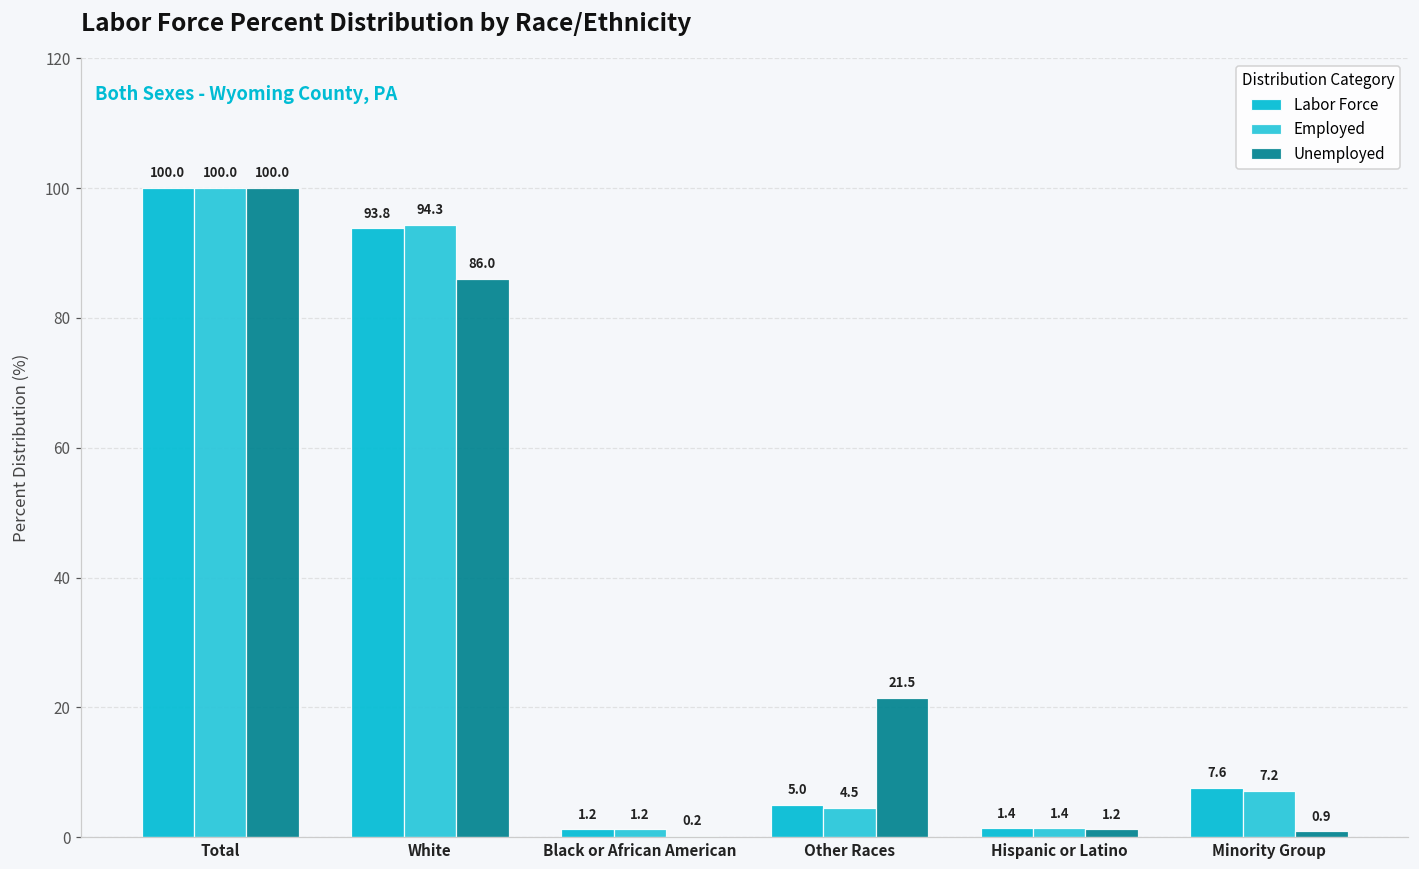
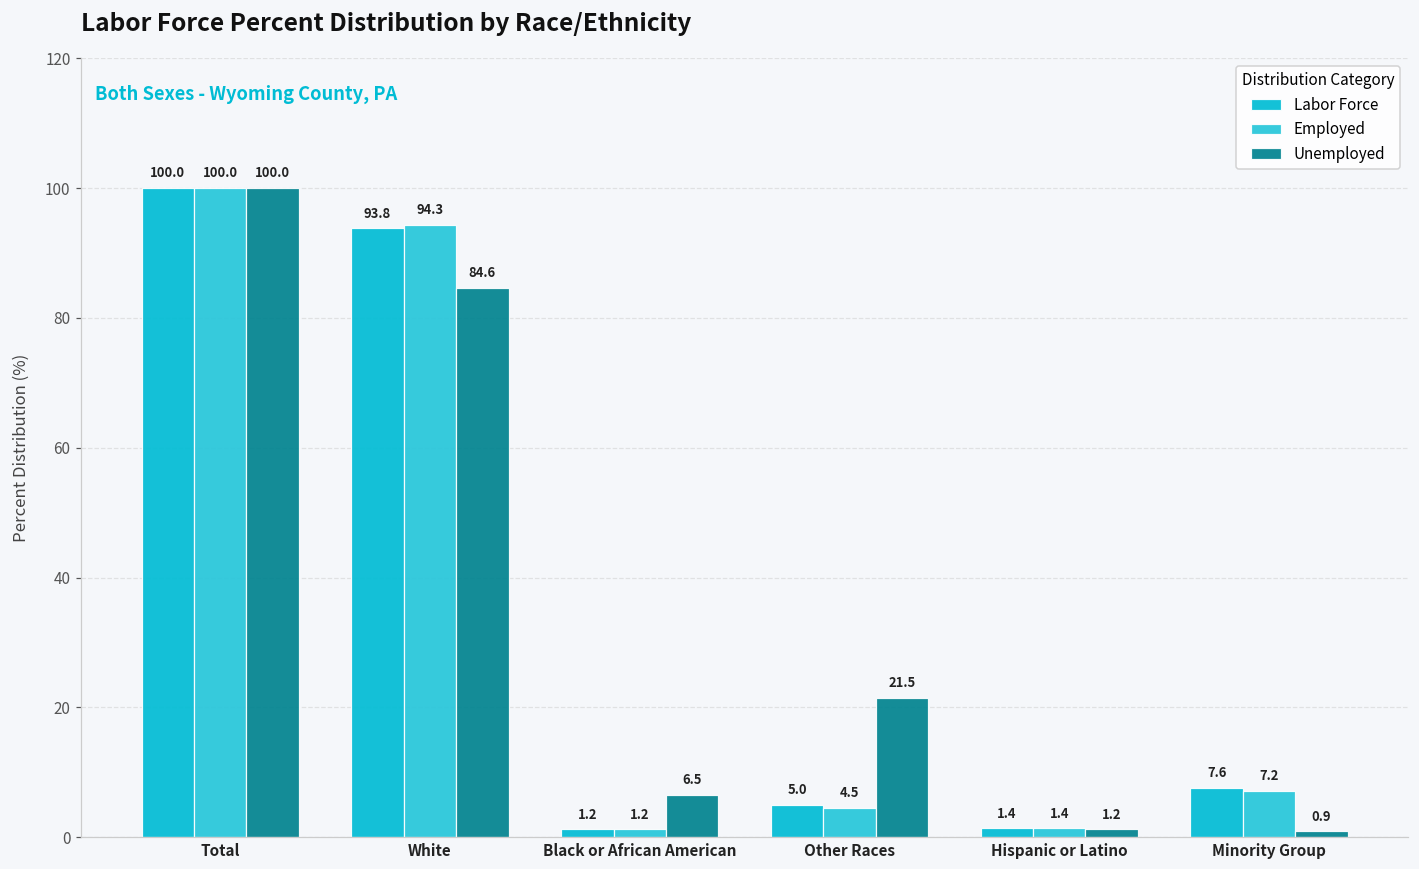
  {
    "Unemployed": {
      "Total": 100.0,
-     "White": 86.0,
-     "Black or African American": 0.2,
+     "White": 84.6,
+     "Black or African American": 6.5,
      "Other Races": 21.5,
      "Hispanic or Latino": 1.2,
      "Minority Group": 0.9
    }
  }
